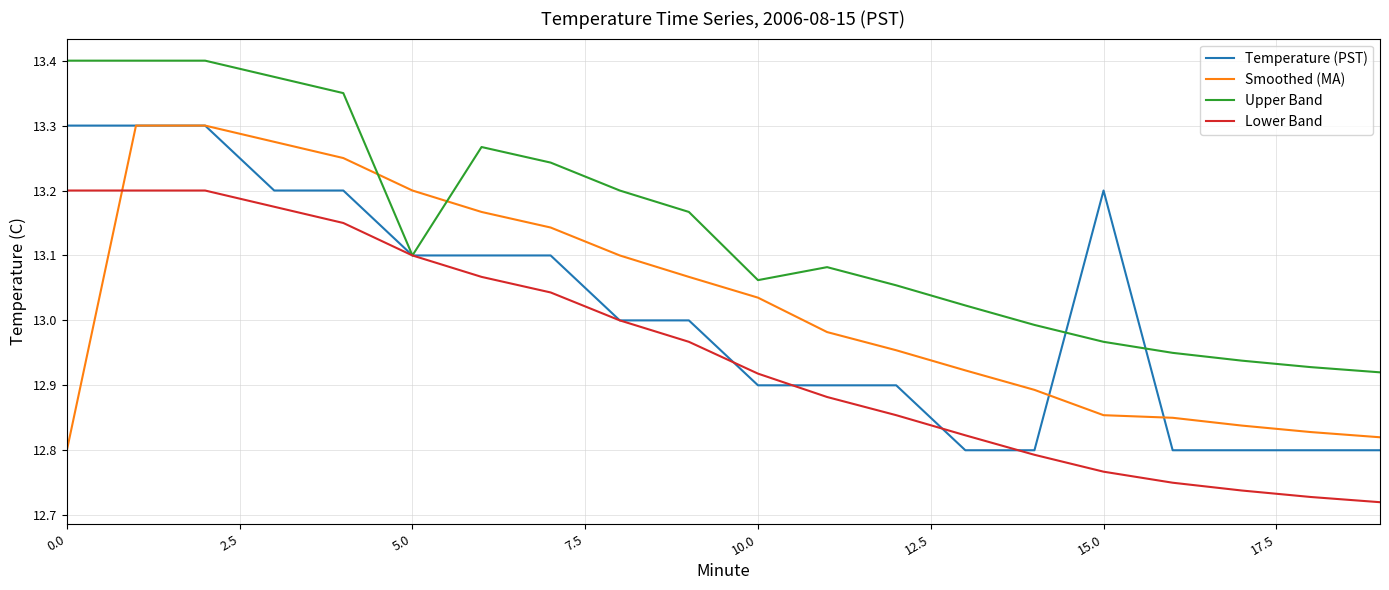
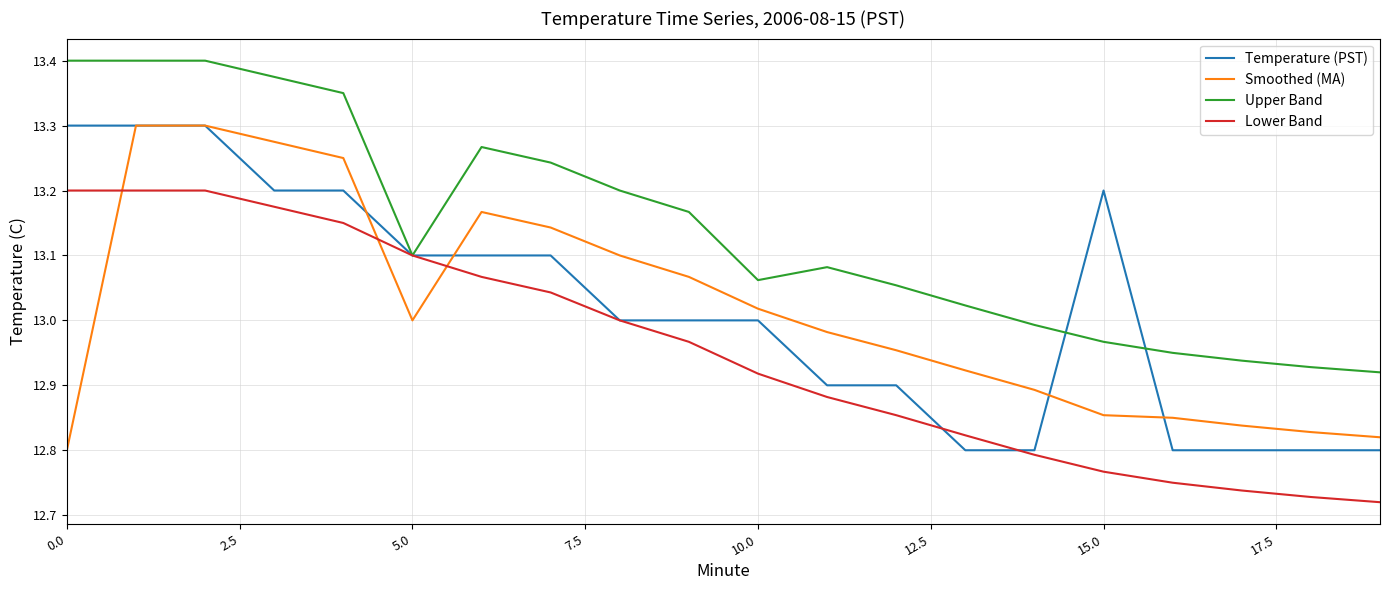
  {
    "Temperature (PST)": {
      "0.0": 13.3,
-     "10.0": 12.9,
+     "10.0": 13.0,
      "15.0": 13.2
    },
    "Smoothed (MA)": {
      "0.0": 12.80,
-     "5.0": 13.2,
-     "10.0": 13.04,
+     "5.0": 13.0,
+     "10.0": 13.02,
      "15.0": 12.85
    },
    "Upper Band": {
      "0.0": 13.40,
      "10.0": 13.06,
      "15.0": 12.97
    },
    "Lower Band": {
      "0.0": 13.20,
      "10.0": 12.92,
      "15.0": 12.77
    }
  }
